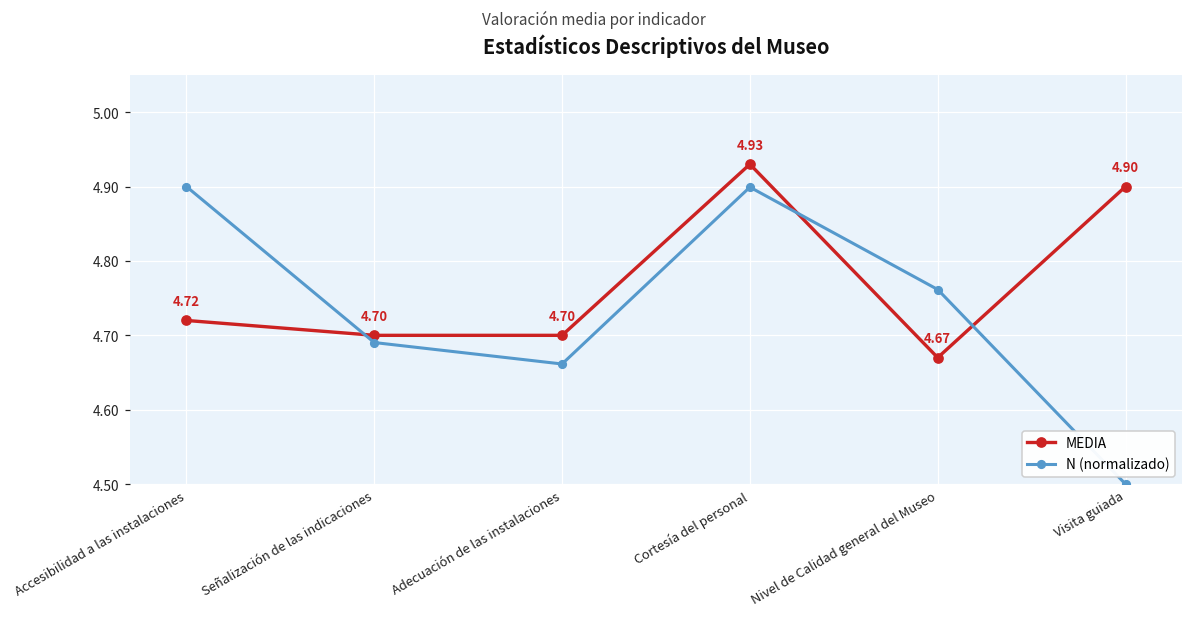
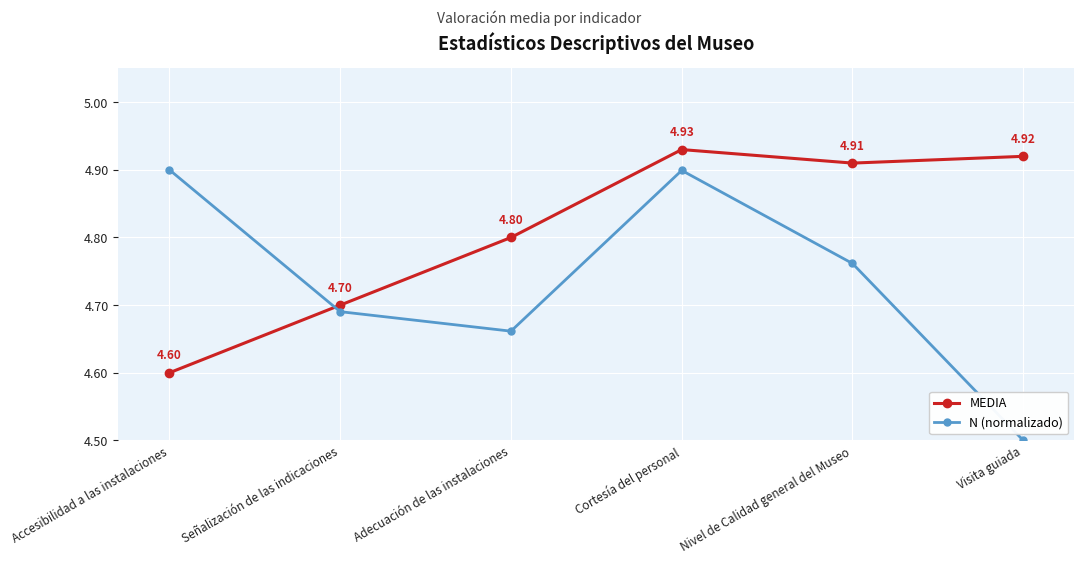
  {
    "MEDIA": {
-     "Accesibilidad a las instalaciones": 4.72,
+     "Accesibilidad a las instalaciones": 4.60,
      "Señalización de las indicaciones": 4.70,
-     "Adecuación de las instalaciones": 4.70,
+     "Adecuación de las instalaciones": 4.80,
      "Cortesía del personal": 4.93,
-     "Nivel de Calidad general del Museo": 4.67,
-     "Visita guiada": 4.90
+     "Nivel de Calidad general del Museo": 4.91,
+     "Visita guiada": 4.92
    },
    "N (normalizado)": {
      "Accesibilidad a las instalaciones": 4.90,
      "Señalización de las indicaciones": 4.69,
      "Adecuación de las instalaciones": 4.66,
      "Cortesía del personal": 4.90,
      "Nivel de Calidad general del Museo": 4.76,
      "Visita guiada": 4.50
    }
  }
